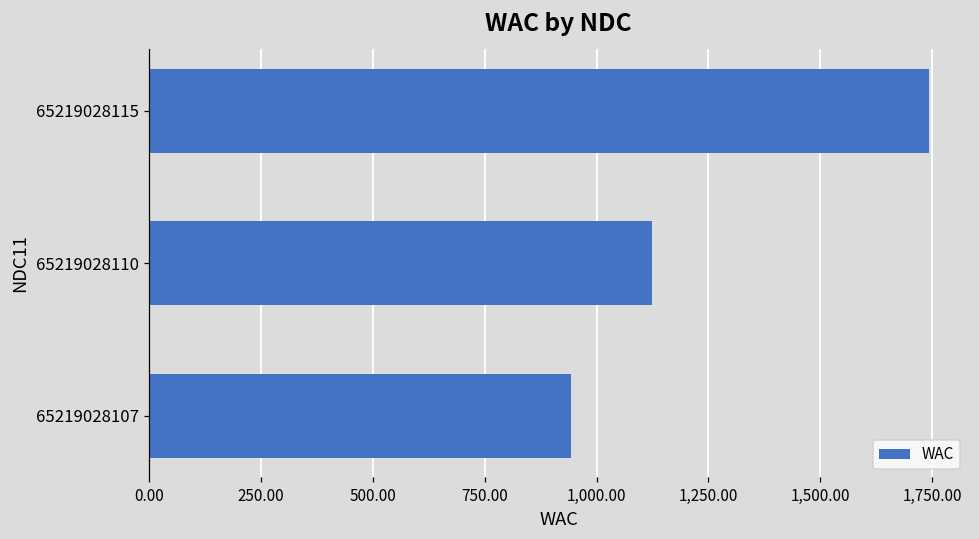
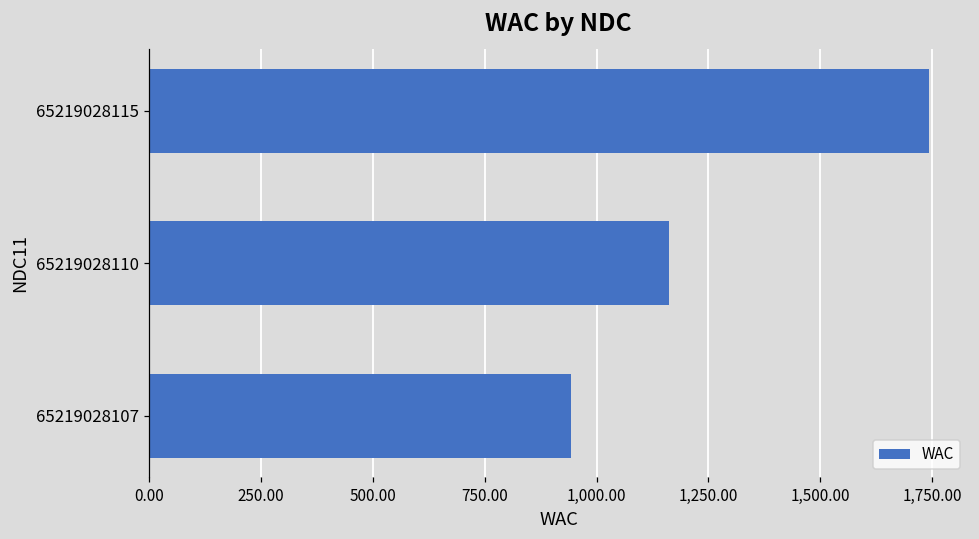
  {
    "65219028115": "1,740",
-   "65219028110": "1,120",
+   "65219028110": "1,160",
    "65219028107": "940"
  }
